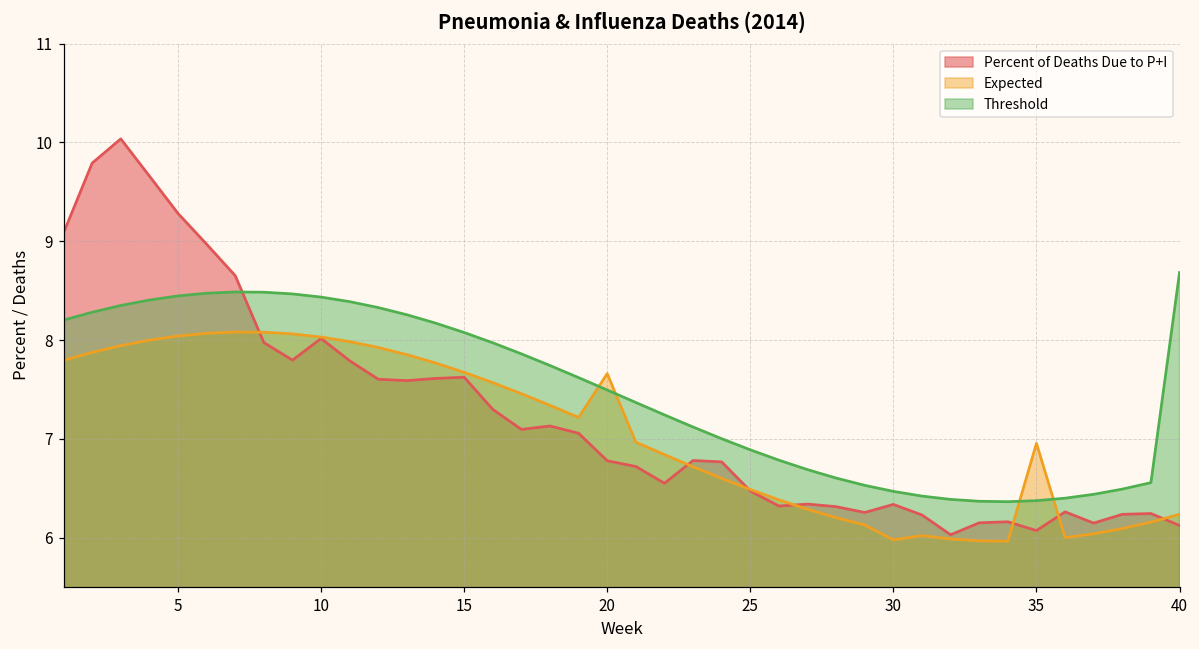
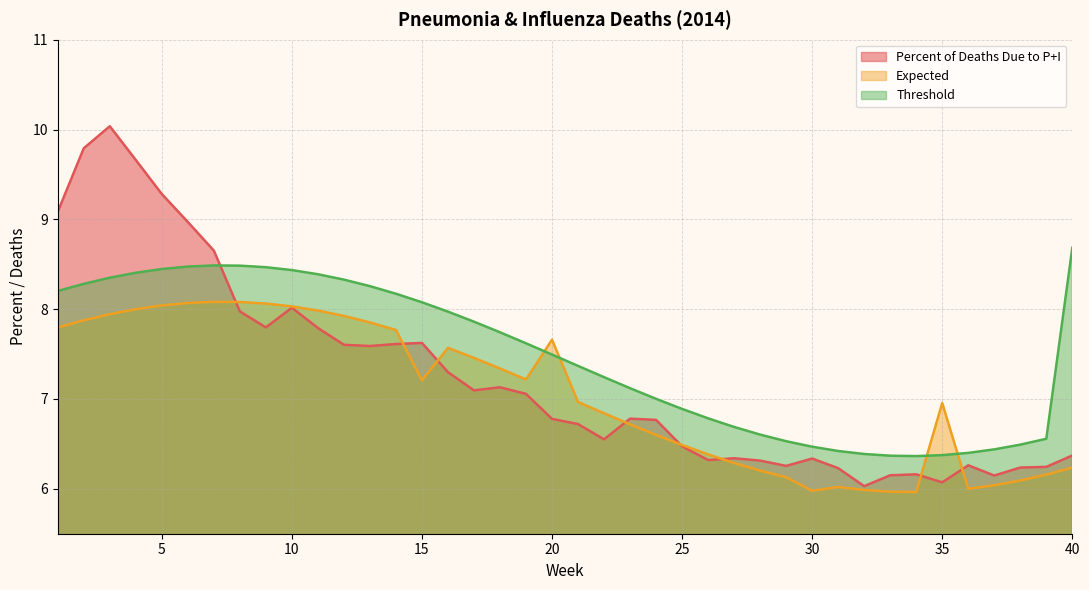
  {
    "Percent of Deaths Due to P+I": {
      "5": 9.3,
      "15": 7.6,
      "20": 6.8,
      "30": 6.3,
      "35": 6.1,
-     "40": 6.1
+     "40": 6.4
    },
    "Expected": {
      "5": 8.0,
-     "15": 7.7,
+     "15": 7.2,
      "20": 7.7,
      "30": 6.0,
      "35": 7.0,
      "40": 6.2
    },
    "Threshold": {
      "5": 8.4,
      "10": 8.4,
      "15": 8.1,
      "20": 7.5,
      "25": 6.9,
      "30": 6.5,
      "35": 6.4,
      "40": 8.7
    }
  }
